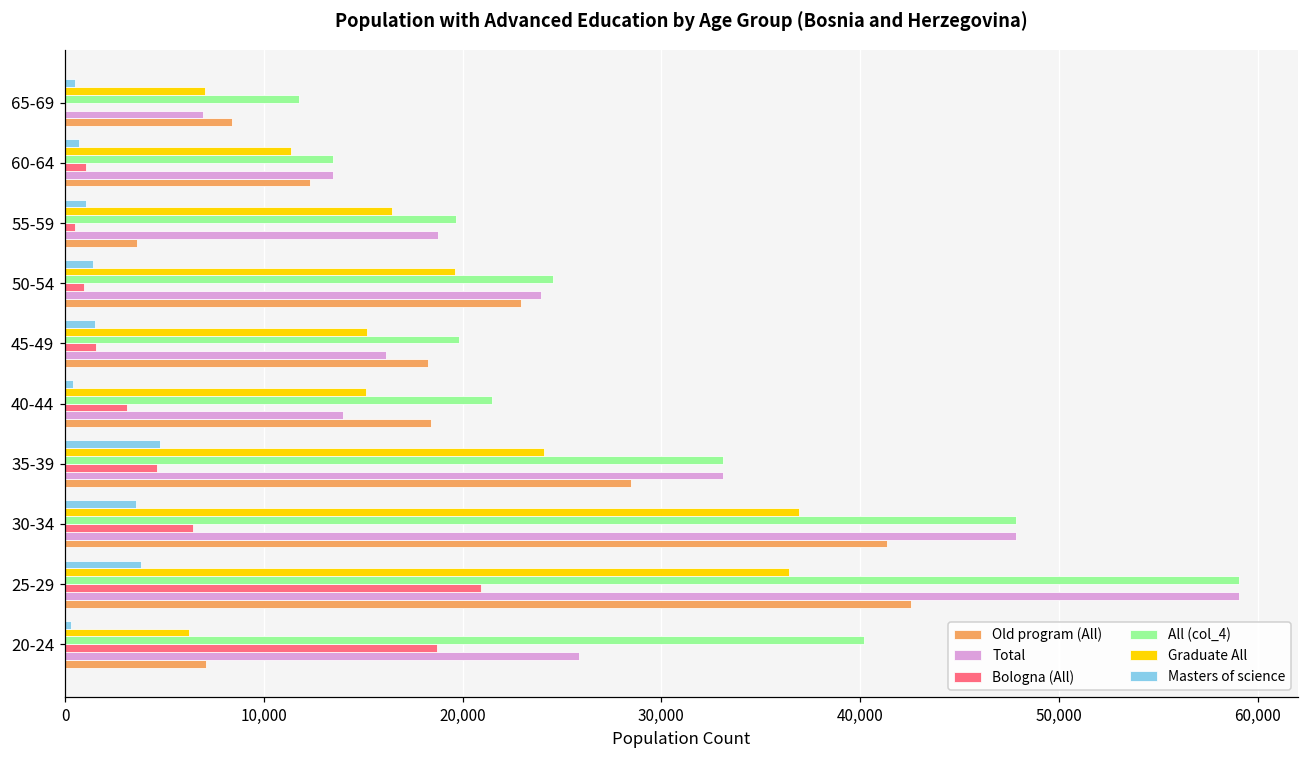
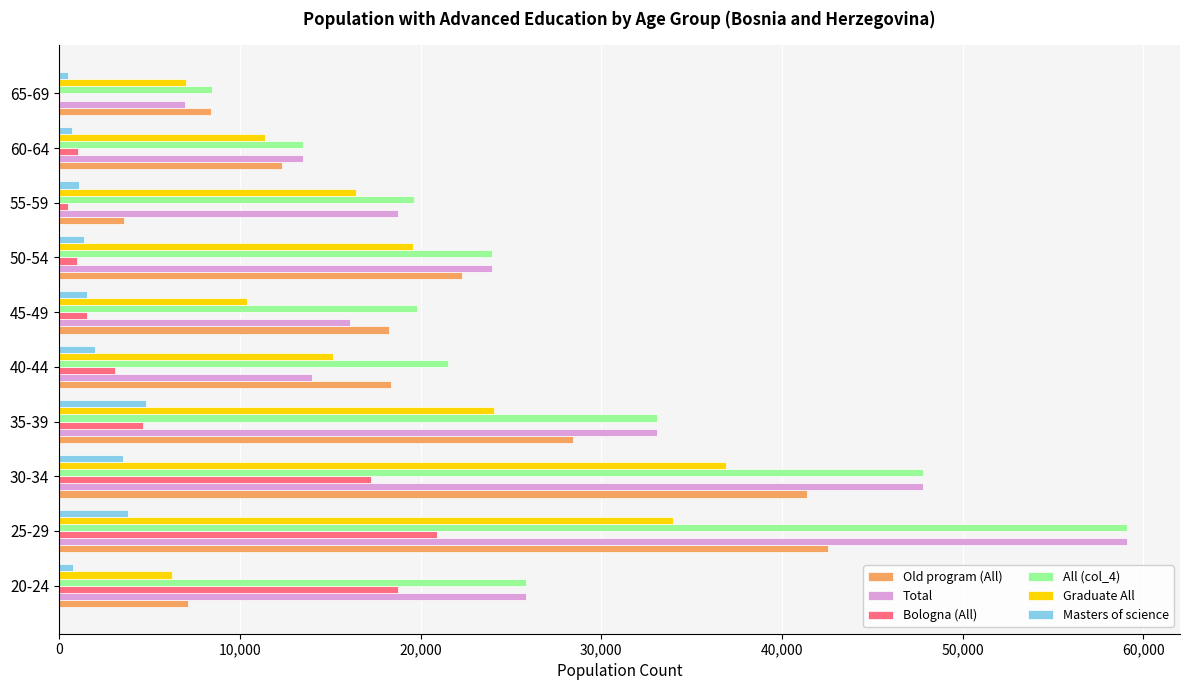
  {
    "Old program (All)": {
      "65-69": "8,400",
      "60-64": "12,300",
      "55-59": "3,600",
-     "50-54": "23,000",
+     "50-54": "22,300",
      "45-49": "18,200",
      "40-44": "18,400",
      "35-39": "28,500",
      "30-34": "41,400",
      "25-29": "42,600",
      "20-24": "7,100"
    },
    "Total": {
      "65-69": "7,000",
      "60-64": "13,500",
      "55-59": "18,700",
      "50-54": "23,900",
      "45-49": "16,100",
      "40-44": "14,000",
      "35-39": "33,100",
      "30-34": "47,800",
      "25-29": "59,100",
      "20-24": "25,800"
    },
    "Bologna (All)": {
      "60-64": "1,000",
      "55-59": "500",
      "50-54": "1,000",
      "45-49": "1,600",
      "40-44": "3,100",
      "35-39": "4,600",
-     "30-34": "6,500",
+     "30-34": "17,300",
      "25-29": "20,900",
      "20-24": "18,700"
    },
    "All (col_4)": {
-     "65-69": "11,800",
+     "65-69": "8,500",
      "60-64": "13,500",
      "55-59": "19,700",
-     "50-54": "24,500",
+     "50-54": "23,900",
      "45-49": "19,800",
      "40-44": "21,500",
      "35-39": "33,100",
      "30-34": "47,800",
      "25-29": "59,100",
-     "20-24": "40,200"
+     "20-24": "25,800"
    },
    "Graduate All": {
      "65-69": "7,000",
      "60-64": "11,400",
      "55-59": "16,400",
      "50-54": "19,600",
-     "45-49": "15,200",
+     "45-49": "10,400",
      "40-44": "15,100",
      "35-39": "24,100",
      "30-34": "36,900",
-     "25-29": "36,400",
+     "25-29": "34,000",
      "20-24": "6,200"
    },
    "Masters of science": {
      "65-69": "500",
      "60-64": "700",
      "55-59": "1,100",
      "50-54": "1,400",
      "45-49": "1,500",
-     "40-44": "400",
+     "40-44": "2,000",
      "35-39": "4,800",
      "30-34": "3,600",
      "25-29": "3,800",
-     "20-24": "300"
+     "20-24": "800"
    }
  }
